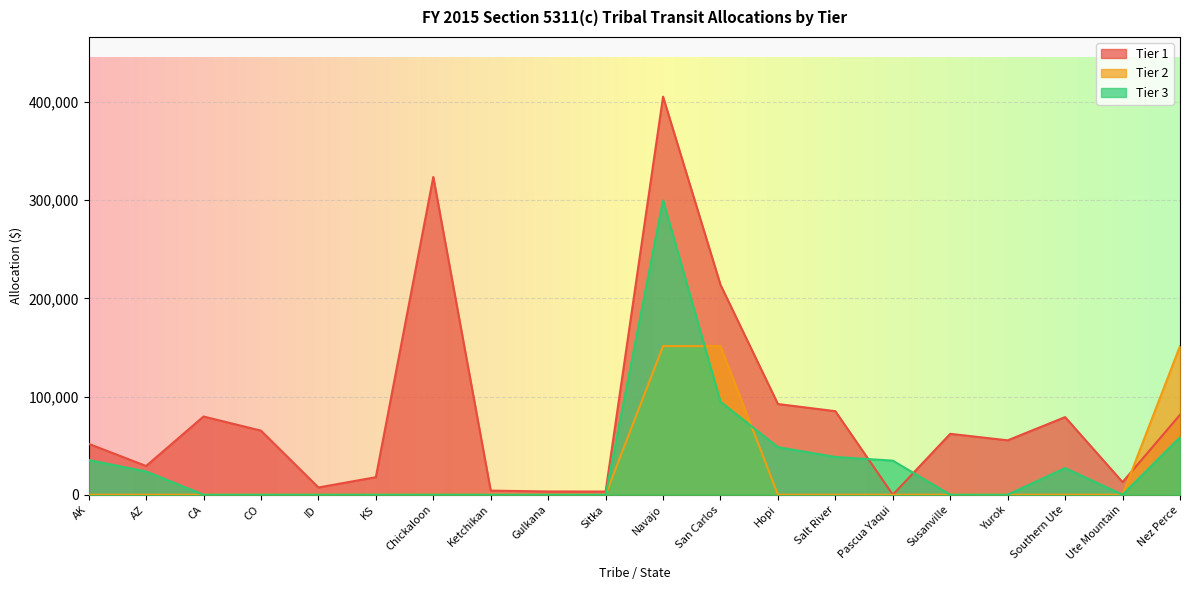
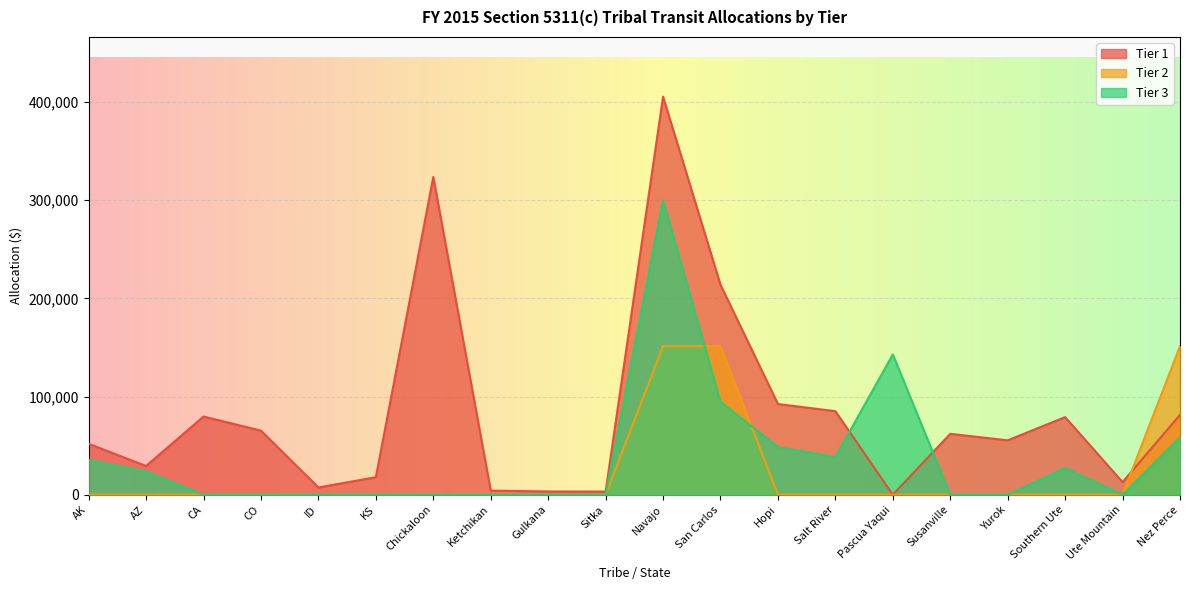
  {
    "Tier 1": {
      "AK": "50,000",
      "AZ": "30,000",
      "CA": "80,000",
      "CO": "70,000",
      "ID": "10,000",
      "KS": "20,000",
      "Chickaloon": "320,000",
      "Ketchikan": "0",
      "Gulkana": "0",
      "Sitka": "0",
      "Navajo": "410,000",
      "San Carlos": "210,000",
      "Hopi": "90,000",
      "Salt River": "90,000",
      "Susanville": "60,000",
      "Yurok": "60,000",
      "Southern Ute": "80,000",
      "Ute Mountain": "10,000",
      "Nez Perce": "80,000"
    },
    "Tier 2": {
      "AK": "0",
      "AZ": "0",
      "Navajo": "150,000",
      "San Carlos": "150,000",
      "Hopi": "0",
      "Salt River": "0",
      "Southern Ute": "0",
      "Nez Perce": "150,000"
    },
    "Tier 3": {
      "AK": "40,000",
      "AZ": "20,000",
      "Navajo": "300,000",
      "San Carlos": "90,000",
      "Hopi": "50,000",
      "Salt River": "40,000",
-     "Pascua Yaqui": "30,000",
+     "Pascua Yaqui": "140,000",
      "Southern Ute": "30,000",
      "Nez Perce": "60,000"
    }
  }
